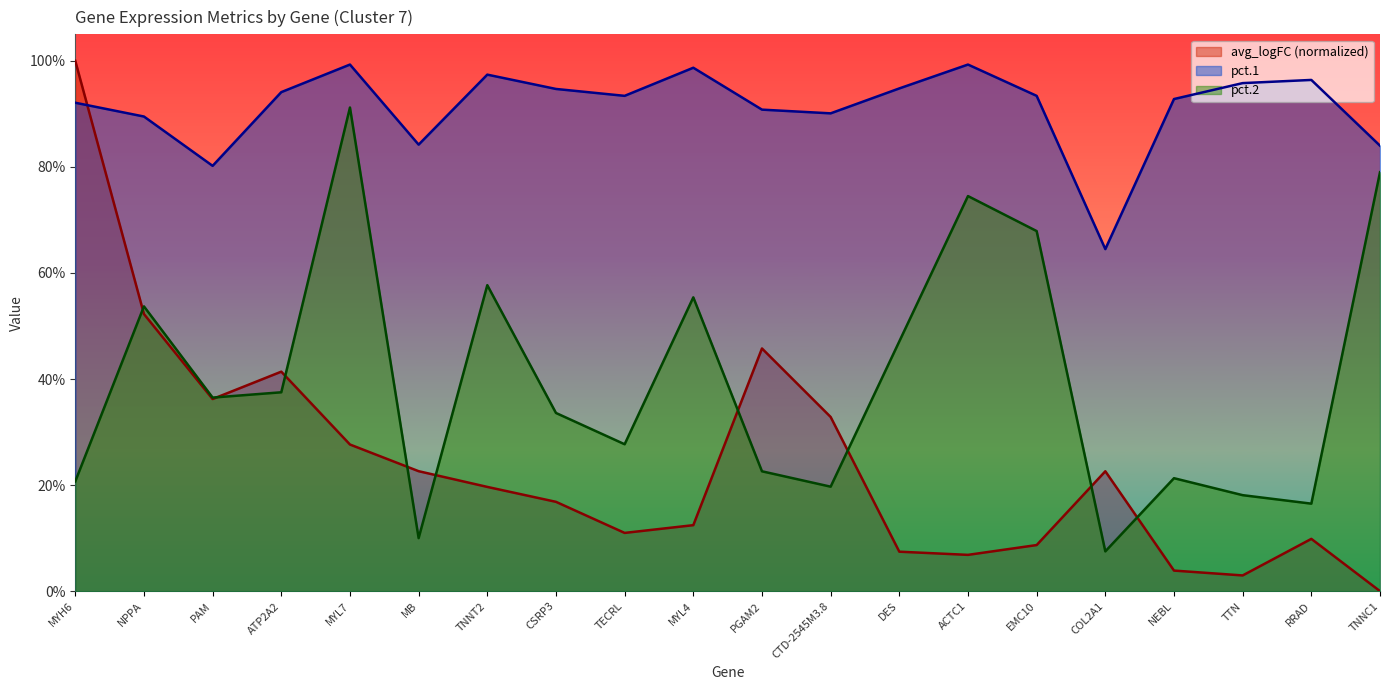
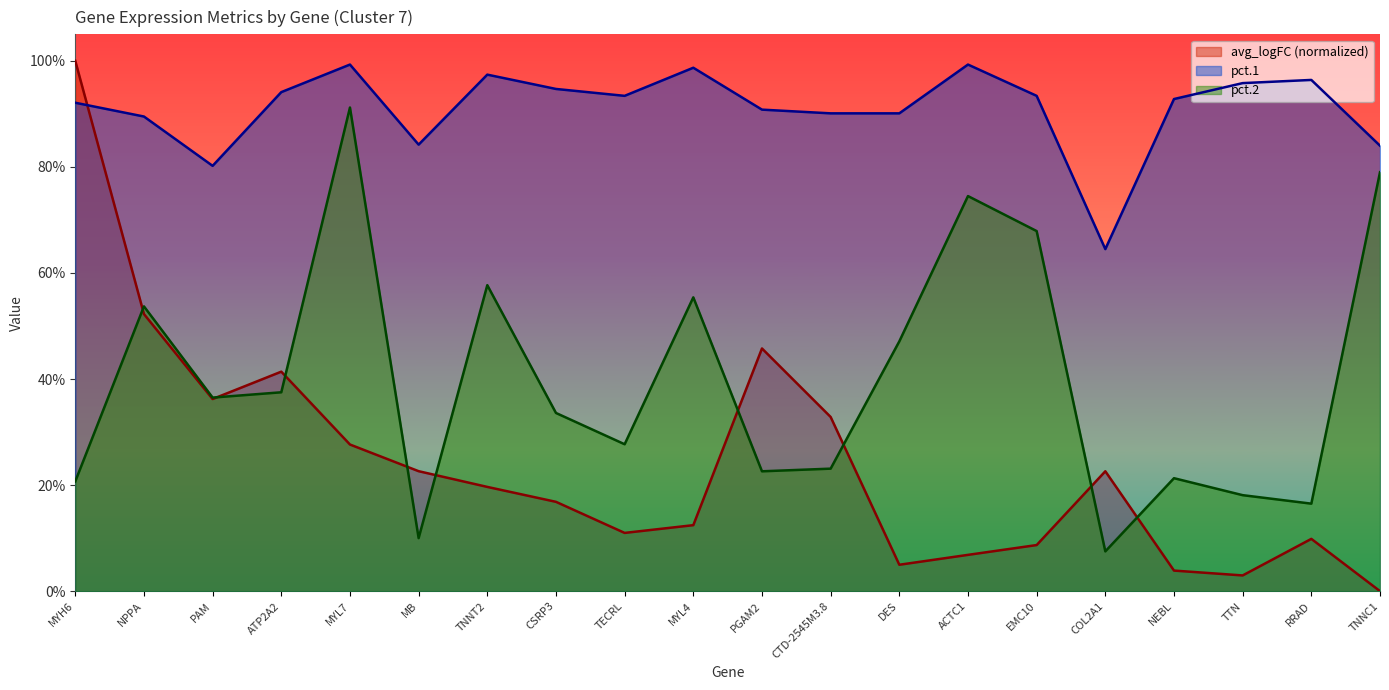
  {
    "avg_logFC (normalized)": {
      "MYH6": "100%",
      "NPPA": "52%",
      "ATP2A2": "41%",
      "MYL7": "28%",
      "MB": "23%",
      "TNNT2": "20%",
      "CSRP3": "17%",
      "TECRL": "11%",
      "MYL4": "12%",
      "PGAM2": "46%",
      "CTD-2545M3.8": "33%",
-     "DES": "7%",
+     "DES": "5%",
      "ACTC1": "7%",
      "EMC10": "9%",
      "COL2A1": "23%",
      "NEBL": "4%",
      "TTN": "3%",
      "RRAD": "10%",
      "TNNC1": "0%"
    },
    "pct.1": {
      "MYH6": "92%",
      "NPPA": "90%",
      "PAM": "80%",
      "ATP2A2": "94%",
      "MYL7": "99%",
      "MB": "84%",
      "TNNT2": "97%",
      "CSRP3": "95%",
      "TECRL": "93%",
      "MYL4": "99%",
      "PGAM2": "91%",
      "CTD-2545M3.8": "90%",
-     "DES": "95%",
+     "DES": "90%",
      "ACTC1": "99%",
      "EMC10": "93%",
      "COL2A1": "65%",
      "NEBL": "93%",
      "TNNC1": "84%"
    },
    "pct.2": {
      "MYH6": "21%",
      "NPPA": "54%",
      "ATP2A2": "38%",
      "MYL7": "91%",
      "MB": "10%",
      "TNNT2": "58%",
      "CSRP3": "34%",
      "TECRL": "28%",
      "MYL4": "55%",
      "PGAM2": "23%",
-     "CTD-2545M3.8": "20%",
+     "CTD-2545M3.8": "23%",
      "DES": "47%",
      "ACTC1": "75%",
      "EMC10": "68%",
      "COL2A1": "8%",
      "NEBL": "21%",
      "TTN": "18%",
      "RRAD": "17%",
      "TNNC1": "79%"
    }
  }
